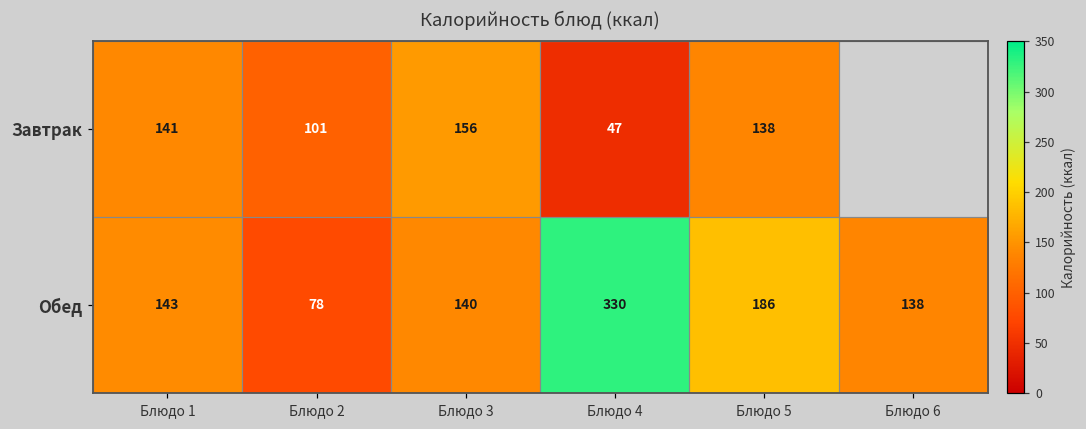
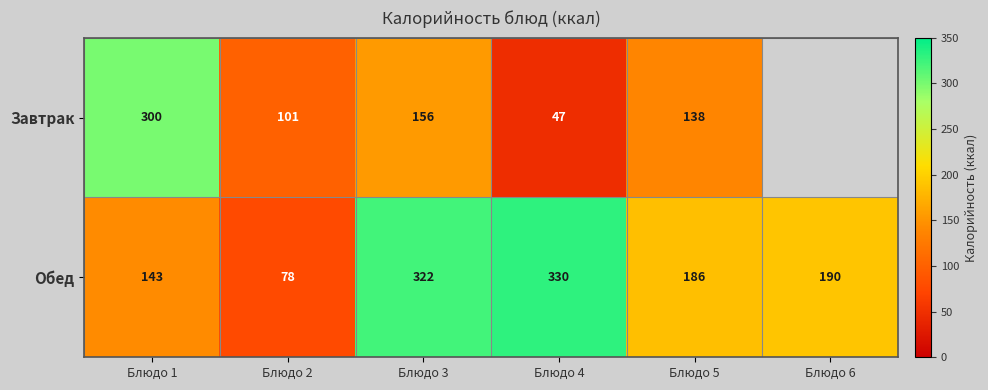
  {
    "Завтрак": {
-     "Блюдо 1": 141,
+     "Блюдо 1": 300,
      "Блюдо 2": 101,
      "Блюдо 3": 156,
      "Блюдо 4": 47,
      "Блюдо 5": 138
    },
    "Обед": {
      "Блюдо 1": 143,
      "Блюдо 2": 78,
-     "Блюдо 3": 140,
+     "Блюдо 3": 322,
      "Блюдо 4": 330,
      "Блюдо 5": 186,
-     "Блюдо 6": 138
+     "Блюдо 6": 190
    }
  }
